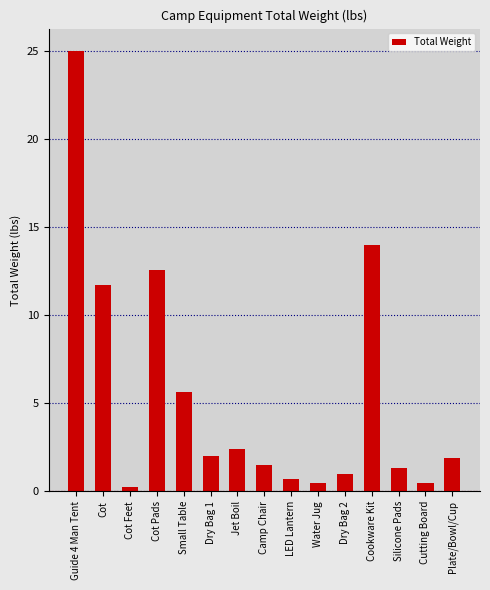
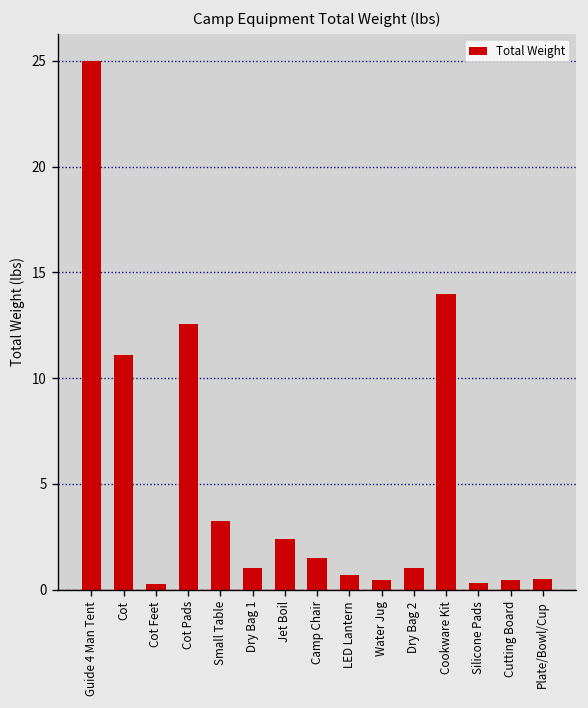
  {
    "Guide 4 Man Tent": 25.0,
-   "Cot": 11.7,
+   "Cot": 11.1,
    "Cot Feet": 0.3,
    "Cot Pads": 12.6,
-   "Small Table": 5.7,
-   "Dry Bag 1": 2,
+   "Small Table": 3.2,
+   "Dry Bag 1": 1,
    "Jet Boil": 2.4,
    "Camp Chair": 1.5,
    "LED Lantern": 0.7,
    "Water Jug": 0.5,
    "Dry Bag 2": 1.0,
    "Cookware Kit": 14.0,
-   "Silicone Pads": 1.3,
+   "Silicone Pads": 0.3,
    "Cutting Board": 0.5,
-   "Plate/Bowl/Cup": 1.9
+   "Plate/Bowl/Cup": 0.5
  }
